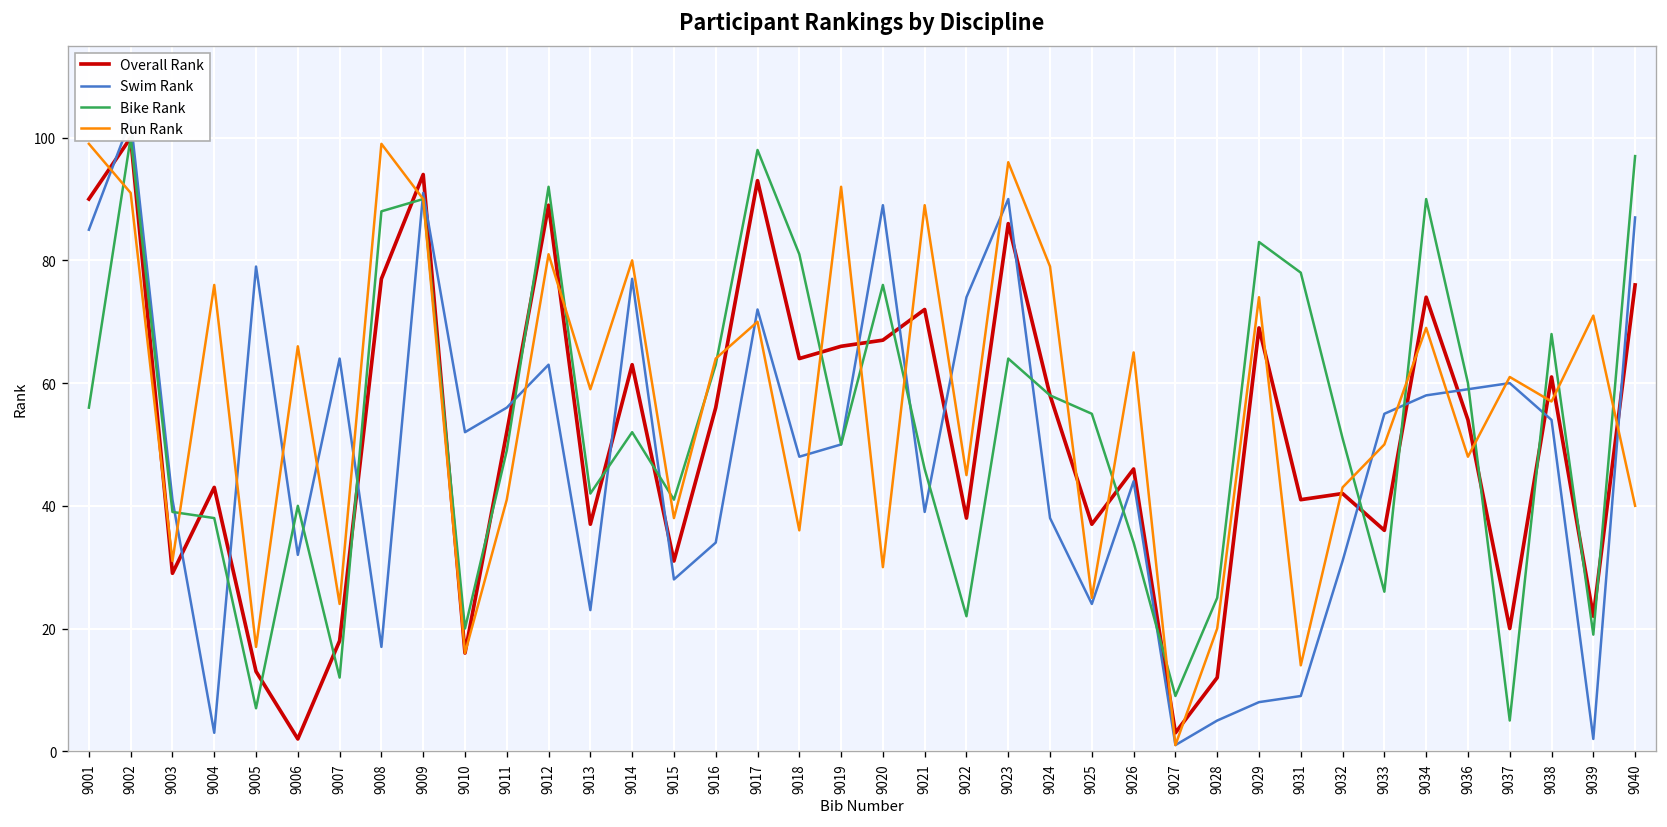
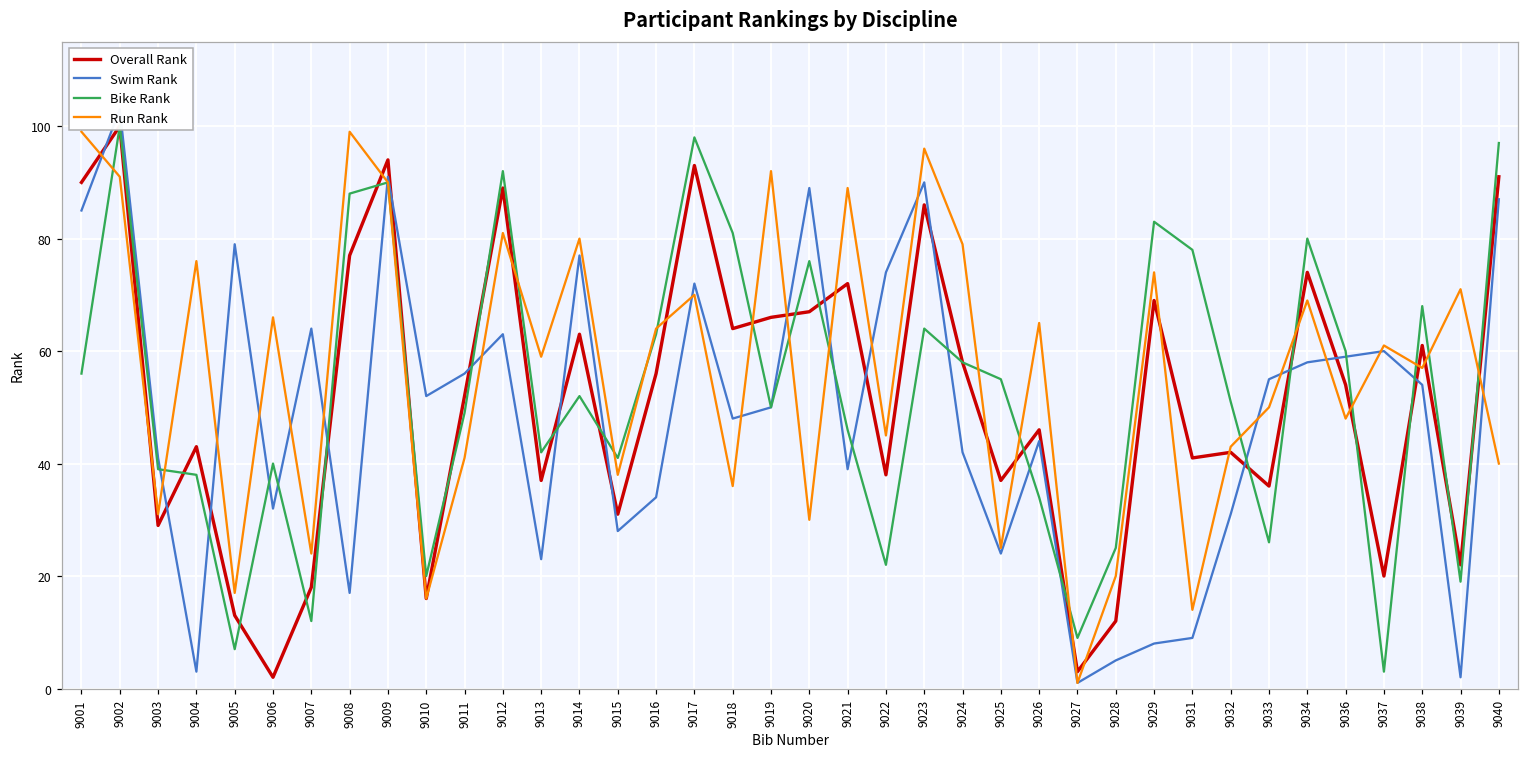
  {
    "Overall Rank": {
      "9001": 90,
      "9003": 29,
      "9004": 43,
      "9005": 13,
      "9006": 2,
      "9007": 18,
      "9008": 77,
      "9009": 94,
      "9011": 52,
      "9012": 89,
      "9013": 37,
      "9014": 63,
      "9015": 31,
      "9016": 56,
      "9017": 93,
      "9018": 64,
      "9019": 66,
      "9020": 67,
      "9021": 72,
      "9022": 38,
      "9023": 86,
      "9025": 37,
      "9026": 46,
      "9027": 3,
      "9028": 12,
      "9029": 69,
      "9031": 41,
      "9032": 42,
      "9033": 36,
      "9034": 74,
      "9036": 54,
      "9037": 20,
      "9038": 61,
      "9039": 22,
-     "9040": 76
+     "9040": 91
    },
    "Swim Rank": {
      "9001": 85,
      "9003": 41,
      "9004": 3,
      "9005": 79,
      "9006": 32,
      "9007": 64,
      "9008": 17,
      "9009": 91,
      "9010": 52,
      "9011": 56,
      "9012": 63,
      "9013": 23,
      "9014": 77,
      "9015": 28,
      "9016": 34,
      "9017": 72,
      "9018": 48,
      "9020": 89,
      "9021": 39,
      "9022": 74,
      "9023": 90,
-     "9024": 38,
+     "9024": 42,
      "9025": 24,
      "9026": 44,
      "9028": 5,
      "9029": 8,
      "9031": 9,
      "9032": 31,
      "9033": 55,
      "9034": 58,
      "9036": 59,
      "9037": 60,
      "9038": 54,
      "9039": 2,
      "9040": 87
    },
    "Bike Rank": {
      "9001": 56,
      "9003": 39,
      "9004": 38,
      "9005": 7,
      "9006": 40,
      "9007": 12,
      "9008": 88,
      "9010": 20,
      "9011": 49,
      "9012": 92,
      "9013": 42,
      "9014": 52,
      "9015": 41,
      "9016": 63,
      "9017": 98,
      "9018": 81,
      "9020": 76,
      "9021": 46,
      "9022": 22,
      "9023": 64,
      "9025": 55,
      "9026": 34,
      "9027": 9,
      "9028": 25,
      "9029": 83,
      "9031": 78,
      "9032": 51,
      "9033": 26,
-     "9034": 90,
+     "9034": 80,
      "9036": 60,
-     "9037": 5,
+     "9037": 3,
      "9038": 68,
      "9039": 19,
      "9040": 97
    },
    "Run Rank": {
      "9002": 91,
      "9003": 31,
      "9004": 76,
      "9005": 17,
      "9006": 66,
      "9007": 24,
      "9008": 99,
      "9011": 41,
      "9012": 81,
      "9013": 59,
      "9014": 80,
      "9015": 38,
      "9016": 64,
      "9017": 70,
      "9018": 36,
      "9019": 92,
      "9020": 30,
      "9021": 89,
      "9022": 45,
      "9023": 96,
      "9024": 79,
      "9025": 25,
      "9026": 65,
      "9028": 20,
      "9029": 74,
      "9031": 14,
      "9032": 43,
      "9033": 50,
      "9034": 69,
      "9036": 48,
      "9037": 61,
      "9038": 57,
      "9039": 71,
      "9040": 40
    }
  }
